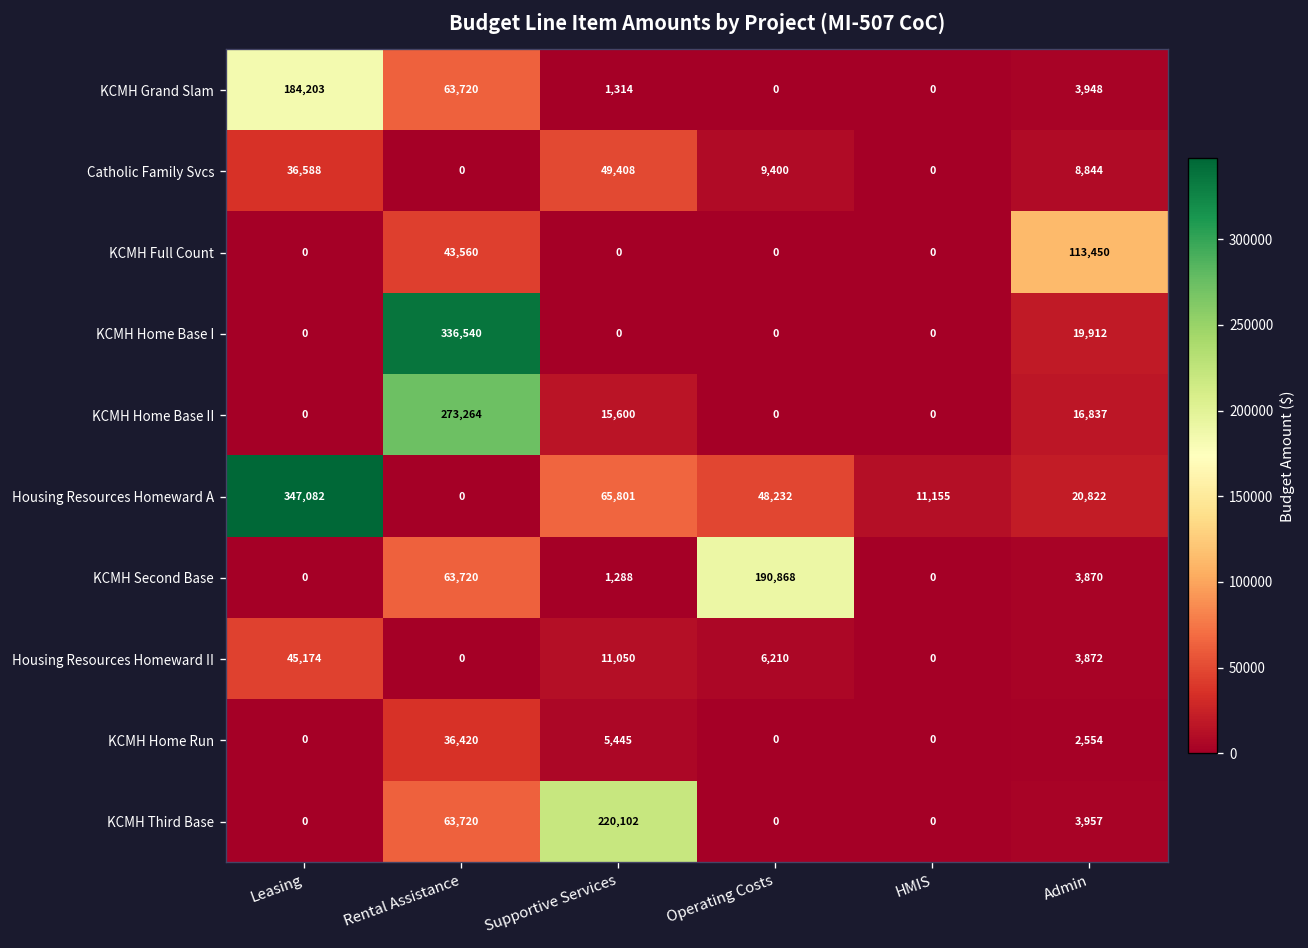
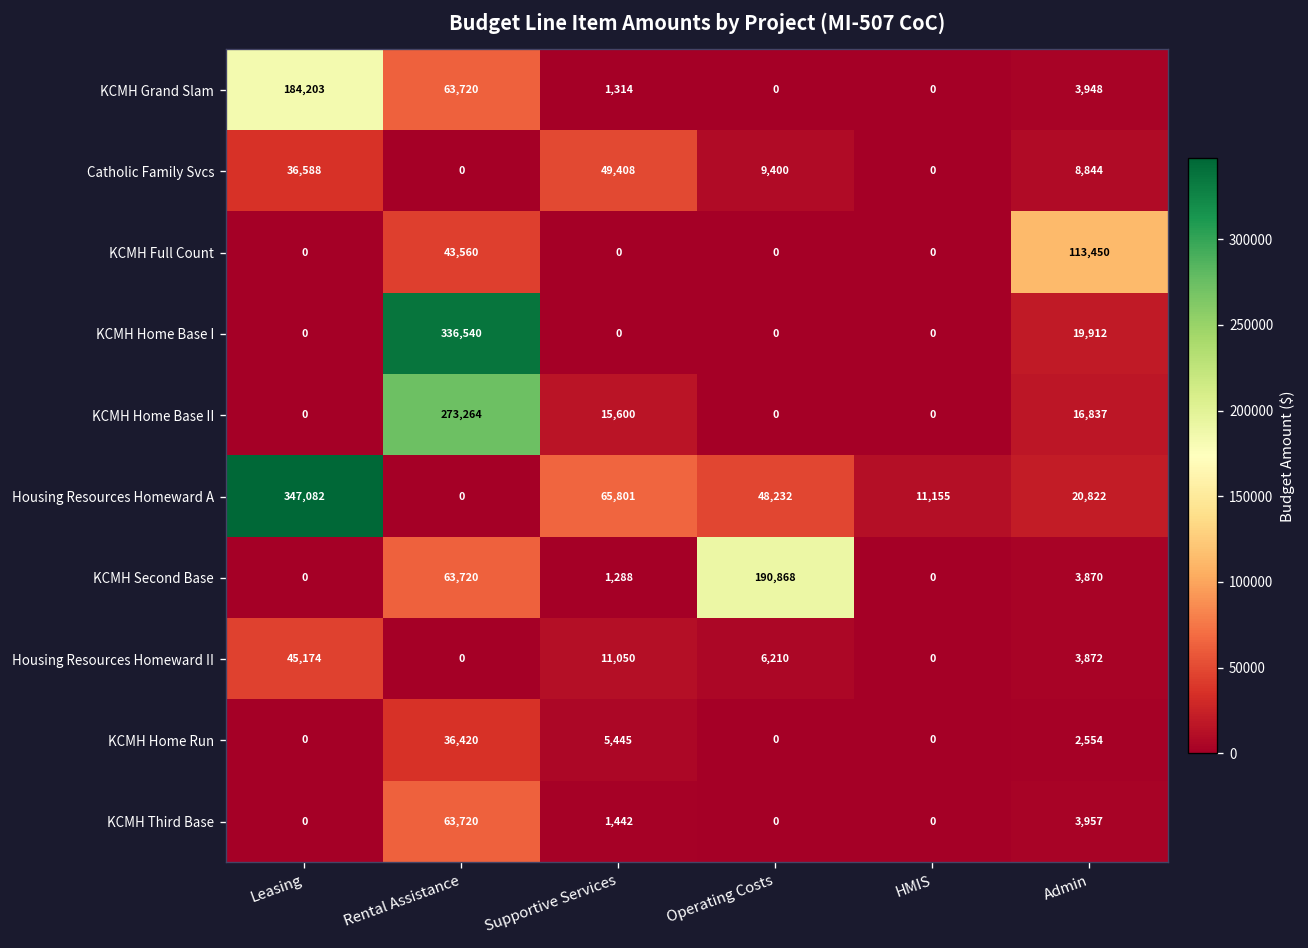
  {
    "KCMH Grand Slam": {
      "Leasing": "184,203",
      "Rental Assistance": "63,720",
      "Supportive Services": "1,314",
      "Operating Costs": "0",
      "HMIS": "0",
      "Admin": "3,948"
    },
    "Catholic Family Svcs": {
      "Leasing": "36,588",
      "Rental Assistance": "0",
      "Supportive Services": "49,408",
      "Operating Costs": "9,400",
      "HMIS": "0",
      "Admin": "8,844"
    },
    "KCMH Full Count": {
      "Leasing": "0",
      "Rental Assistance": "43,560",
      "Supportive Services": "0",
      "Operating Costs": "0",
      "HMIS": "0",
      "Admin": "113,450"
    },
    "KCMH Home Base I": {
      "Leasing": "0",
      "Rental Assistance": "336,540",
      "Supportive Services": "0",
      "Operating Costs": "0",
      "HMIS": "0",
      "Admin": "19,912"
    },
    "KCMH Home Base II": {
      "Leasing": "0",
      "Rental Assistance": "273,264",
      "Supportive Services": "15,600",
      "Operating Costs": "0",
      "HMIS": "0",
      "Admin": "16,837"
    },
    "Housing Resources Homeward A": {
      "Leasing": "347,082",
      "Rental Assistance": "0",
      "Supportive Services": "65,801",
      "Operating Costs": "48,232",
      "HMIS": "11,155",
      "Admin": "20,822"
    },
    "KCMH Second Base": {
      "Leasing": "0",
      "Rental Assistance": "63,720",
      "Supportive Services": "1,288",
      "Operating Costs": "190,868",
      "HMIS": "0",
      "Admin": "3,870"
    },
    "Housing Resources Homeward II": {
      "Leasing": "45,174",
      "Rental Assistance": "0",
      "Supportive Services": "11,050",
      "Operating Costs": "6,210",
      "HMIS": "0",
      "Admin": "3,872"
    },
    "KCMH Home Run": {
      "Leasing": "0",
      "Rental Assistance": "36,420",
      "Supportive Services": "5,445",
      "Operating Costs": "0",
      "HMIS": "0",
      "Admin": "2,554"
    },
    "KCMH Third Base": {
      "Leasing": "0",
      "Rental Assistance": "63,720",
-     "Supportive Services": "220,102",
+     "Supportive Services": "1,442",
      "Operating Costs": "0",
      "HMIS": "0",
      "Admin": "3,957"
    }
  }
